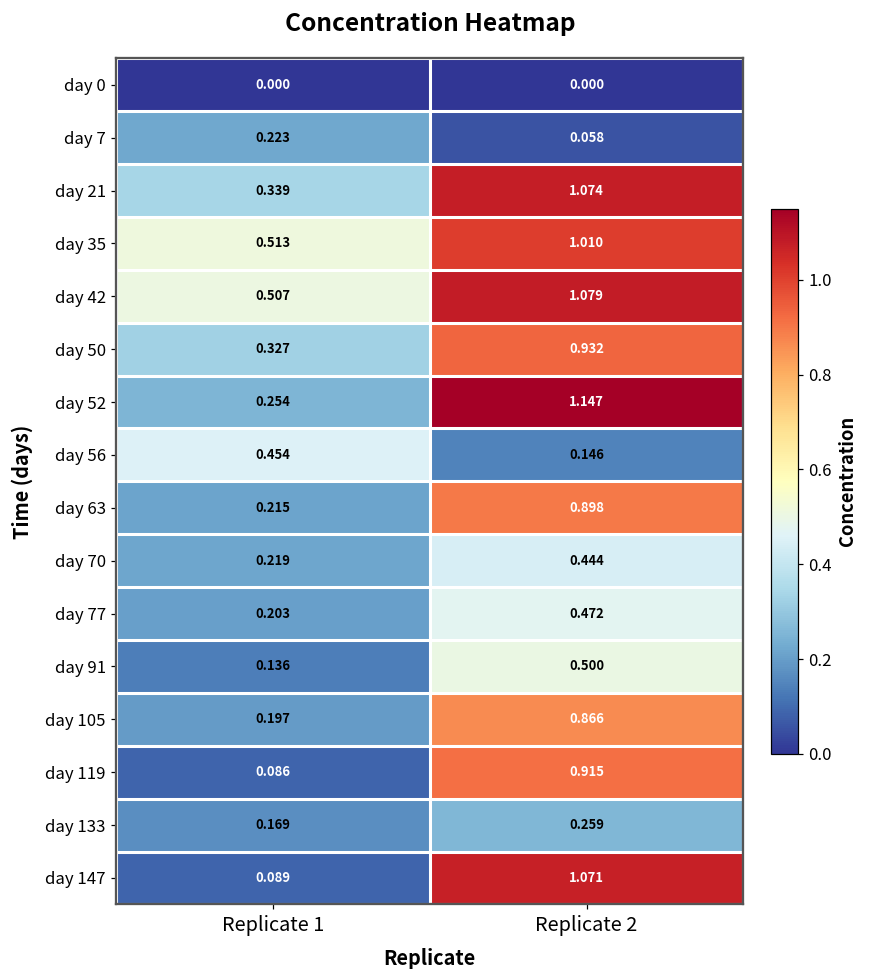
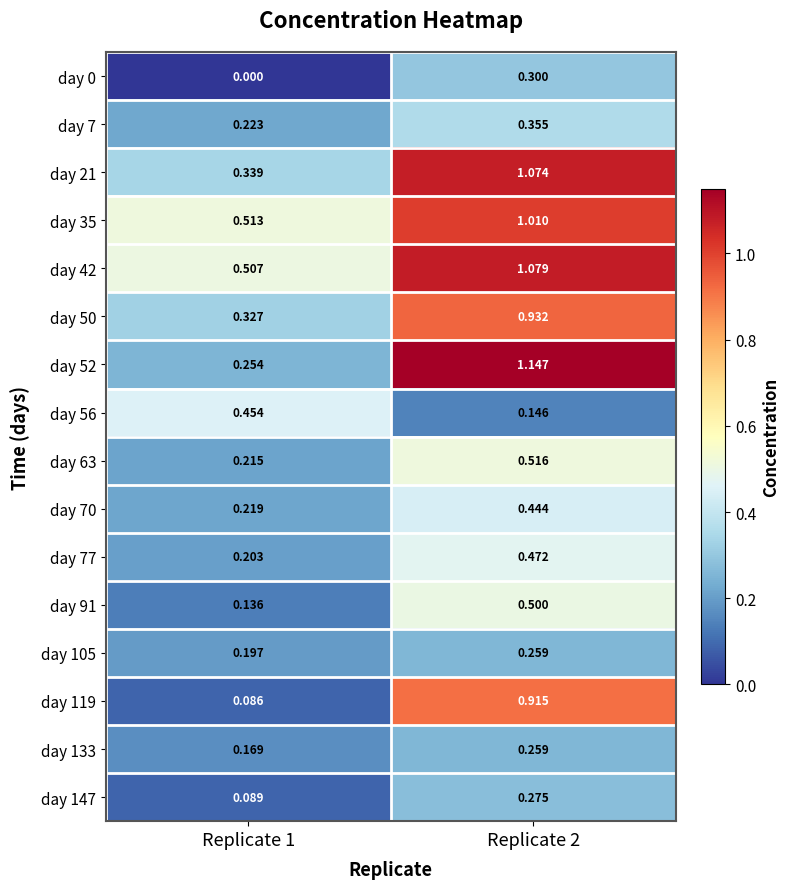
  {
    "day 0": {
      "Replicate 1": 0.000,
-     "Replicate 2": 0.000
+     "Replicate 2": 0.300
    },
    "day 7": {
      "Replicate 1": 0.223,
-     "Replicate 2": 0.058
+     "Replicate 2": 0.355
    },
    "day 21": {
      "Replicate 1": 0.339,
      "Replicate 2": 1.074
    },
    "day 35": {
      "Replicate 1": 0.513,
      "Replicate 2": 1.010
    },
    "day 42": {
      "Replicate 1": 0.507,
      "Replicate 2": 1.079
    },
    "day 50": {
      "Replicate 1": 0.327,
      "Replicate 2": 0.932
    },
    "day 52": {
      "Replicate 1": 0.254,
      "Replicate 2": 1.147
    },
    "day 56": {
      "Replicate 1": 0.454,
      "Replicate 2": 0.146
    },
    "day 63": {
      "Replicate 1": 0.215,
-     "Replicate 2": 0.898
+     "Replicate 2": 0.516
    },
    "day 70": {
      "Replicate 1": 0.219,
      "Replicate 2": 0.444
    },
    "day 77": {
      "Replicate 1": 0.203,
      "Replicate 2": 0.472
    },
    "day 91": {
      "Replicate 1": 0.136,
      "Replicate 2": 0.500
    },
    "day 105": {
      "Replicate 1": 0.197,
-     "Replicate 2": 0.866
+     "Replicate 2": 0.259
    },
    "day 119": {
      "Replicate 1": 0.086,
      "Replicate 2": 0.915
    },
    "day 133": {
      "Replicate 1": 0.169,
      "Replicate 2": 0.259
    },
    "day 147": {
      "Replicate 1": 0.089,
-     "Replicate 2": 1.071
+     "Replicate 2": 0.275
    }
  }
